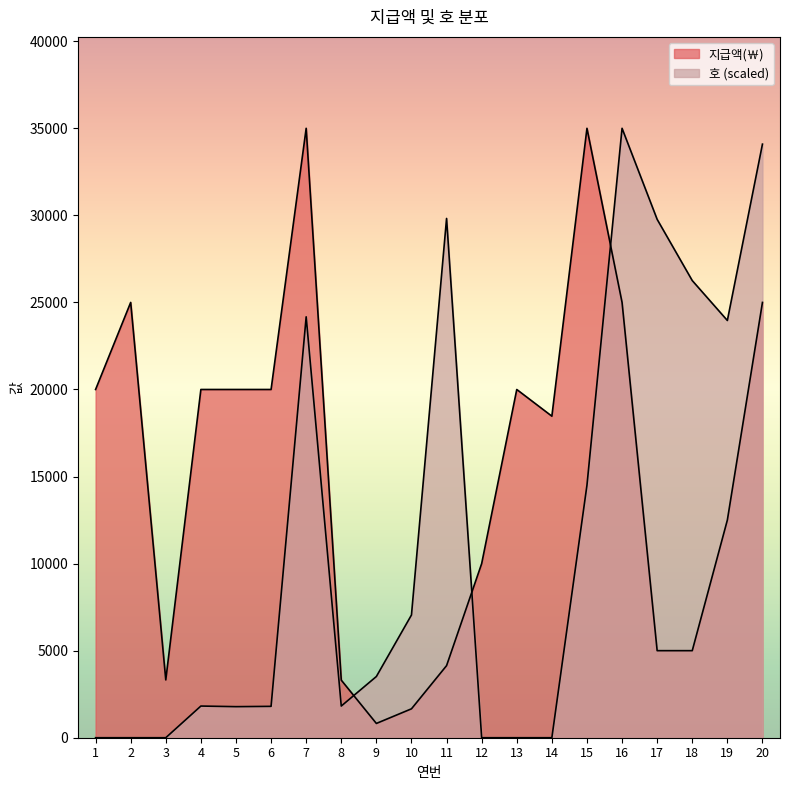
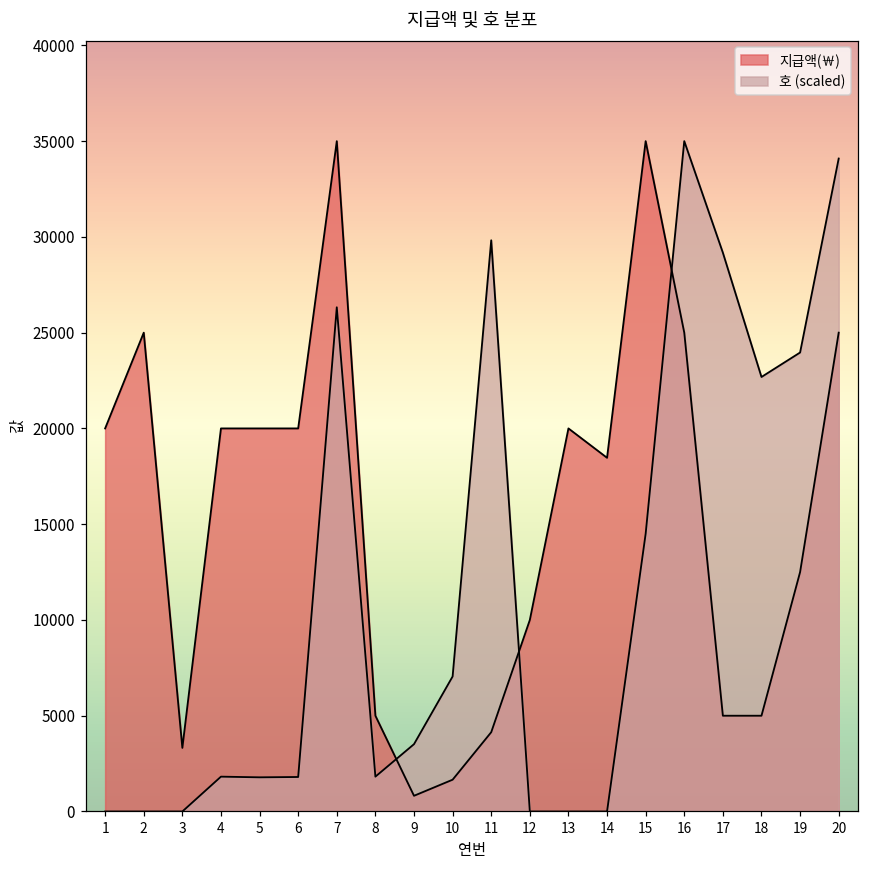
  {
    "지급액(￦)": {
      "1": 20000,
      "2": 25000,
      "3": 3300,
      "4": 20000,
      "5": 20000,
      "6": 20000,
      "7": 35000,
-     "8": 3300,
+     "8": 5000,
      "9": 800,
      "10": 1700,
      "11": 4100,
      "12": 10000,
      "13": 20000,
      "14": 18500,
      "15": 35000,
      "16": 25000,
      "17": 5000,
      "18": 5000,
      "19": 12500,
      "20": 25000
    },
    "호 (scaled)": {
      "1": 0,
      "2": 0,
      "3": 0,
      "4": 1800,
      "5": 1800,
      "6": 1800,
-     "7": 24200,
+     "7": 26300,
      "8": 1800,
      "9": 3500,
      "10": 7000,
      "11": 29800,
      "12": 0,
      "13": 0,
      "14": 0,
      "15": 14500,
      "16": 35000,
-     "17": 29800,
-     "18": 26300,
+     "17": 29200,
+     "18": 22700,
      "19": 24000,
      "20": 34100
    }
  }
